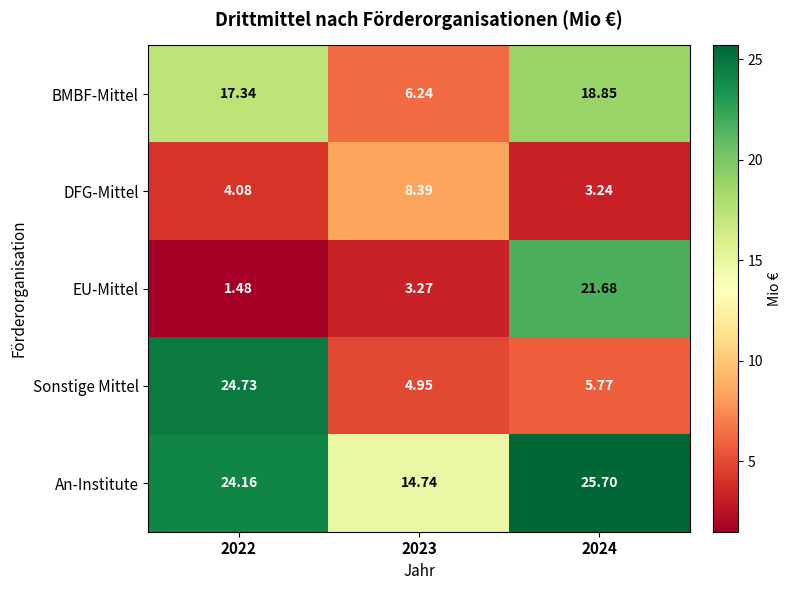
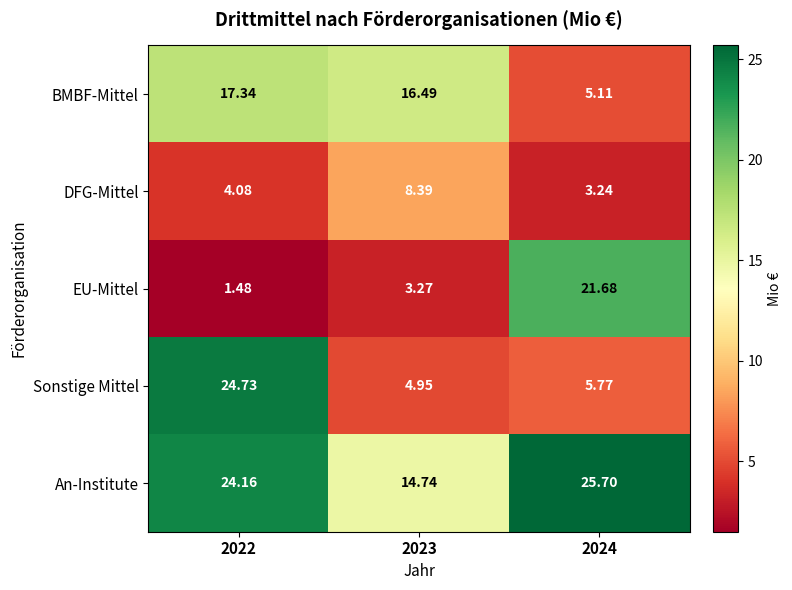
  {
    "BMBF-Mittel": {
      "2022": 17.34,
-     "2023": 6.24,
-     "2024": 18.85
+     "2023": 16.49,
+     "2024": 5.11
    },
    "DFG-Mittel": {
      "2022": 4.08,
      "2023": 8.39,
      "2024": 3.24
    },
    "EU-Mittel": {
      "2022": 1.48,
      "2023": 3.27,
      "2024": 21.68
    },
    "Sonstige Mittel": {
      "2022": 24.73,
      "2023": 4.95,
      "2024": 5.77
    },
    "An-Institute": {
      "2022": 24.16,
      "2023": 14.74,
      "2024": 25.70
    }
  }
